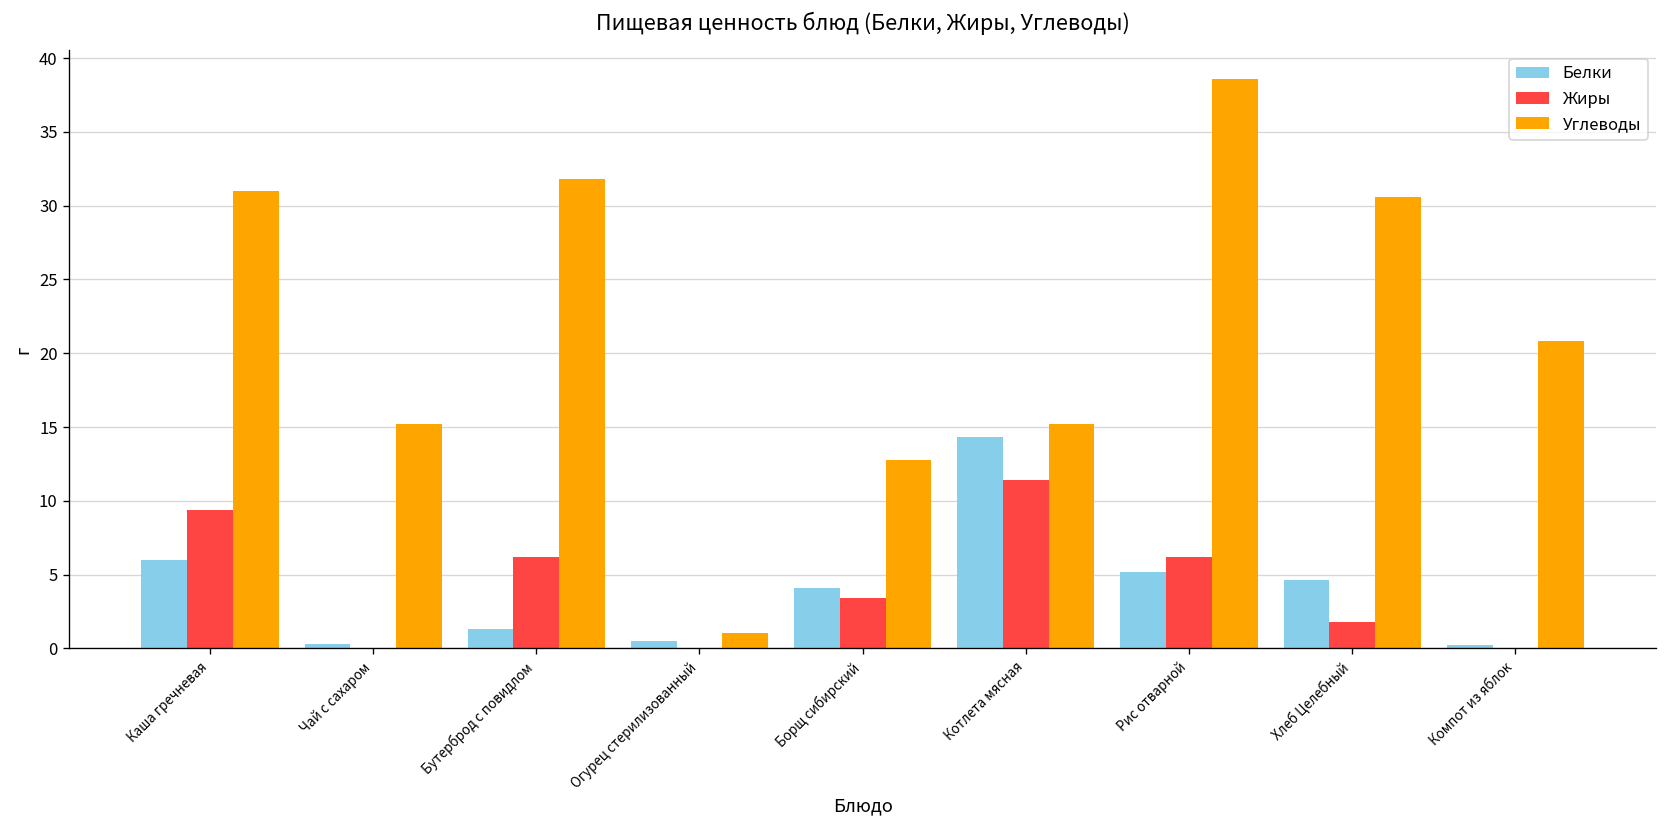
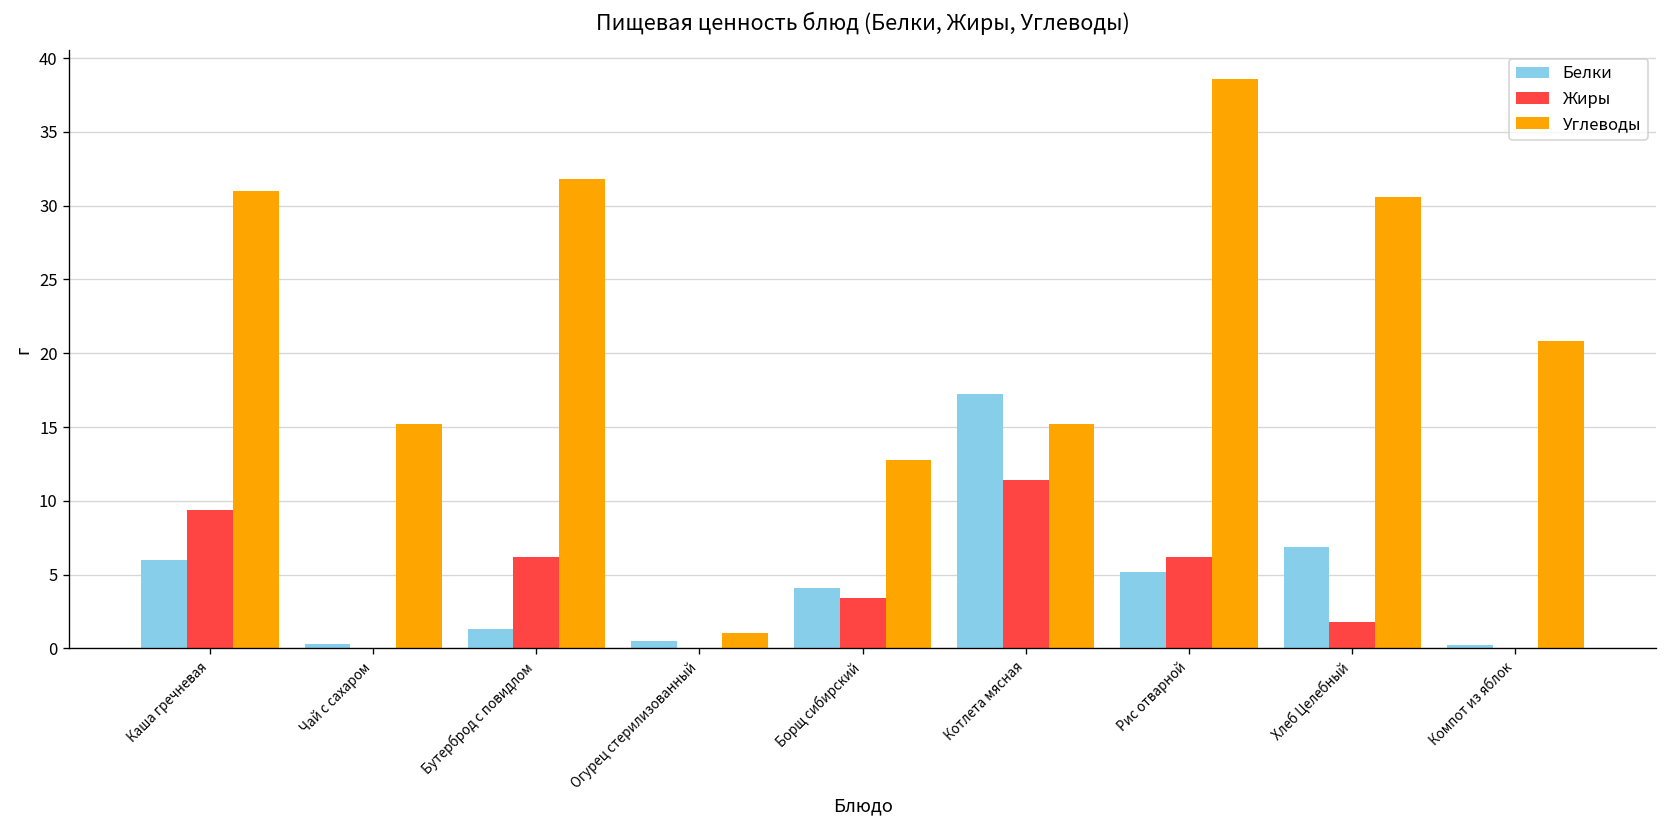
  {
    "Белки": {
      "Каша гречневая": 6.0,
      "Чай с сахаром": 0.3,
      "Бутерброд с повидлом": 1.3,
      "Огурец стерилизованный": 0.5,
      "Борщ сибирский": 4.1,
-     "Котлета мясная": 14.3,
+     "Котлета мясная": 17.2,
      "Рис отварной": 5.2,
-     "Хлеб Целебный": 4.6
+     "Хлеб Целебный": 6.9
    },
    "Жиры": {
      "Каша гречневая": 9.4,
      "Чай с сахаром": 0.0,
      "Бутерброд с повидлом": 6.2,
      "Огурец стерилизованный": 0.0,
      "Борщ сибирский": 3.4,
      "Котлета мясная": 11.4,
      "Рис отварной": 6.2,
      "Хлеб Целебный": 1.8,
      "Компот из яблок": 0.0
    },
    "Углеводы": {
      "Каша гречневая": 31.0,
      "Чай с сахаром": 15.2,
      "Бутерброд с повидлом": 31.8,
      "Огурец стерилизованный": 1.0,
      "Борщ сибирский": 12.8,
      "Котлета мясная": 15.2,
      "Рис отварной": 38.6,
      "Хлеб Целебный": 30.6,
      "Компот из яблок": 20.8
    }
  }
